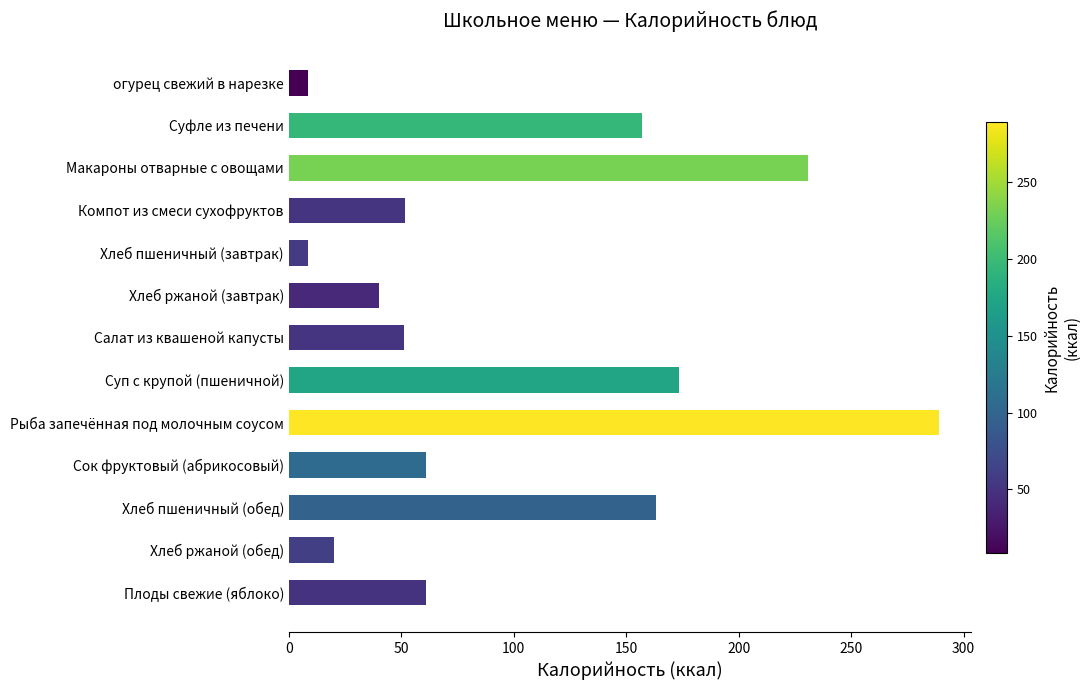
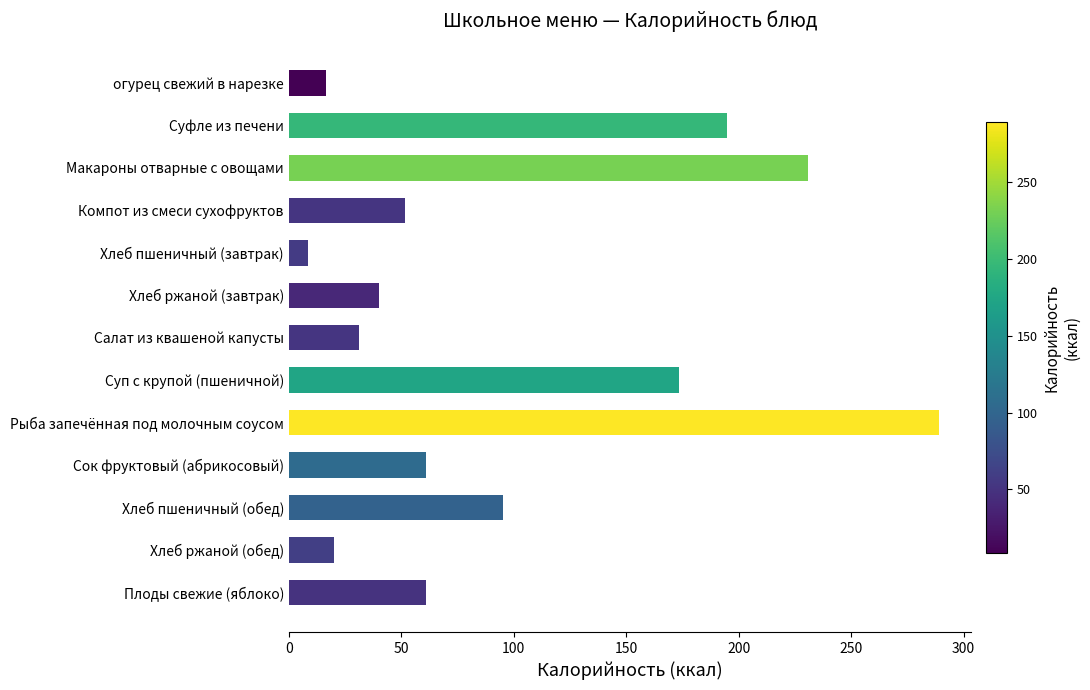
  {
-   "огурец свежий в нарезке": 9,
-   "Суфле из печени": 157,
+   "огурец свежий в нарезке": 17,
+   "Суфле из печени": 195,
    "Макароны отварные с овощами": 231,
    "Компот из смеси сухофруктов": 52,
    "Хлеб пшеничный (завтрак)": 8,
    "Хлеб ржаной (завтрак)": 40,
-   "Салат из квашеной капусты": 51,
+   "Салат из квашеной капусты": 31,
    "Суп с крупой (пшеничной)": 173,
    "Рыба запечённая под молочным соусом": 289,
    "Сок фруктовый (абрикосовый)": 61,
-   "Хлеб пшеничный (обед)": 163,
+   "Хлеб пшеничный (обед)": 95,
    "Хлеб ржаной (обед)": 20,
    "Плоды свежие (яблоко)": 61
  }
